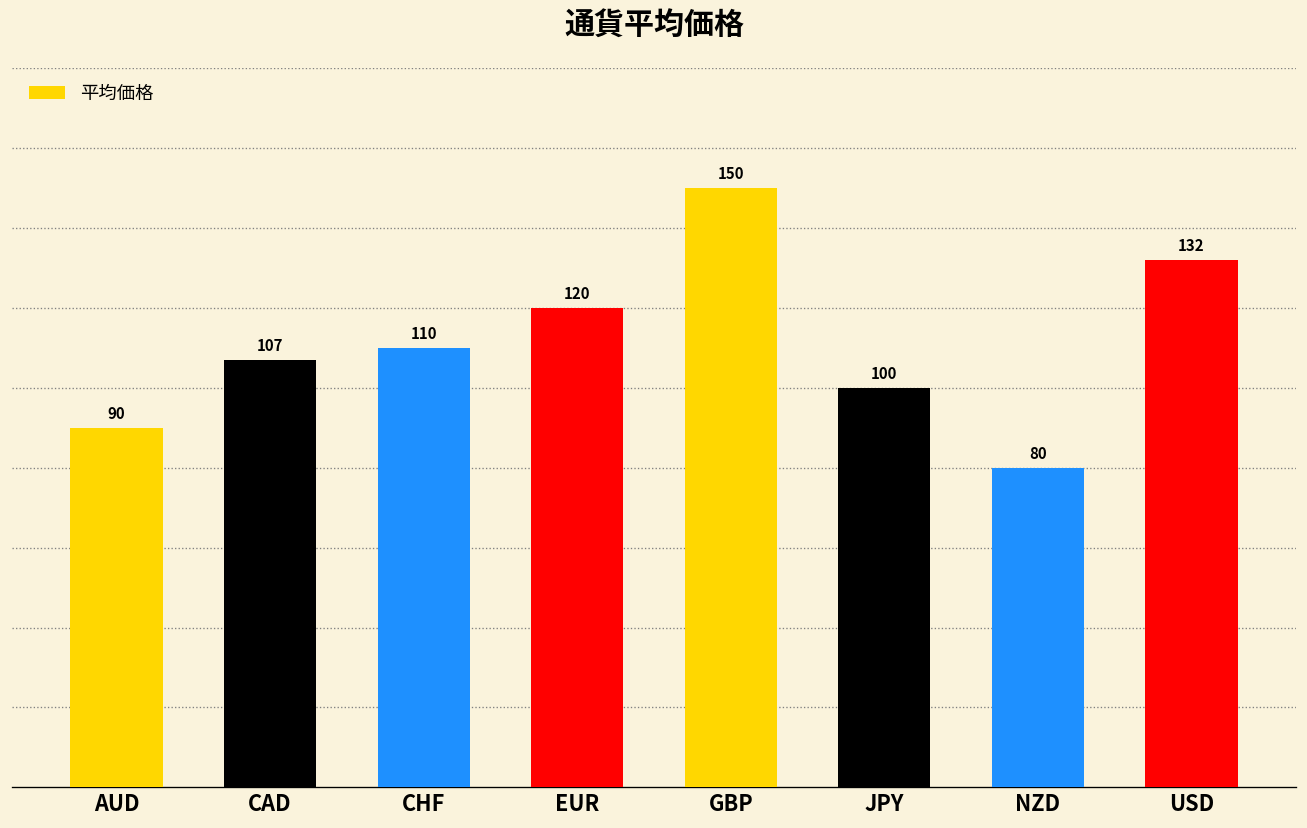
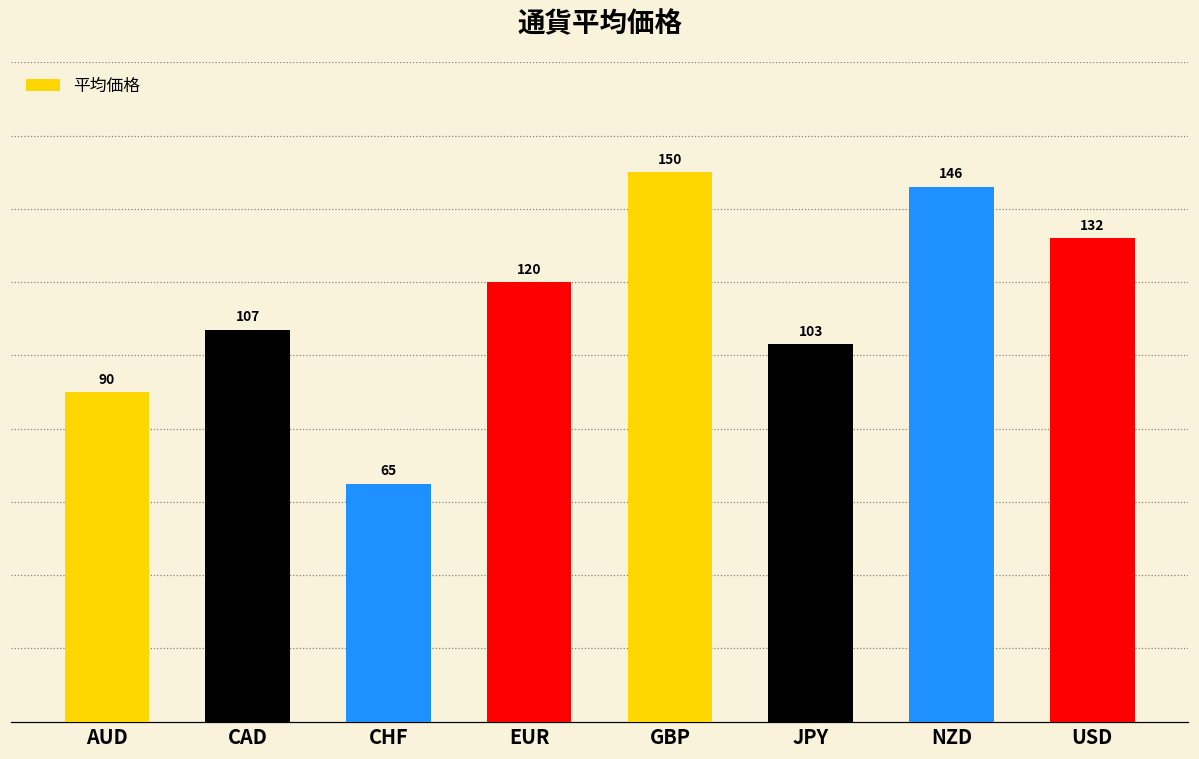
  {
    "AUD": 90,
    "CAD": 107,
-   "CHF": 110,
+   "CHF": 65,
    "EUR": 120,
    "GBP": 150,
-   "JPY": 100,
-   "NZD": 80,
+   "JPY": 103,
+   "NZD": 146,
    "USD": 132
  }
